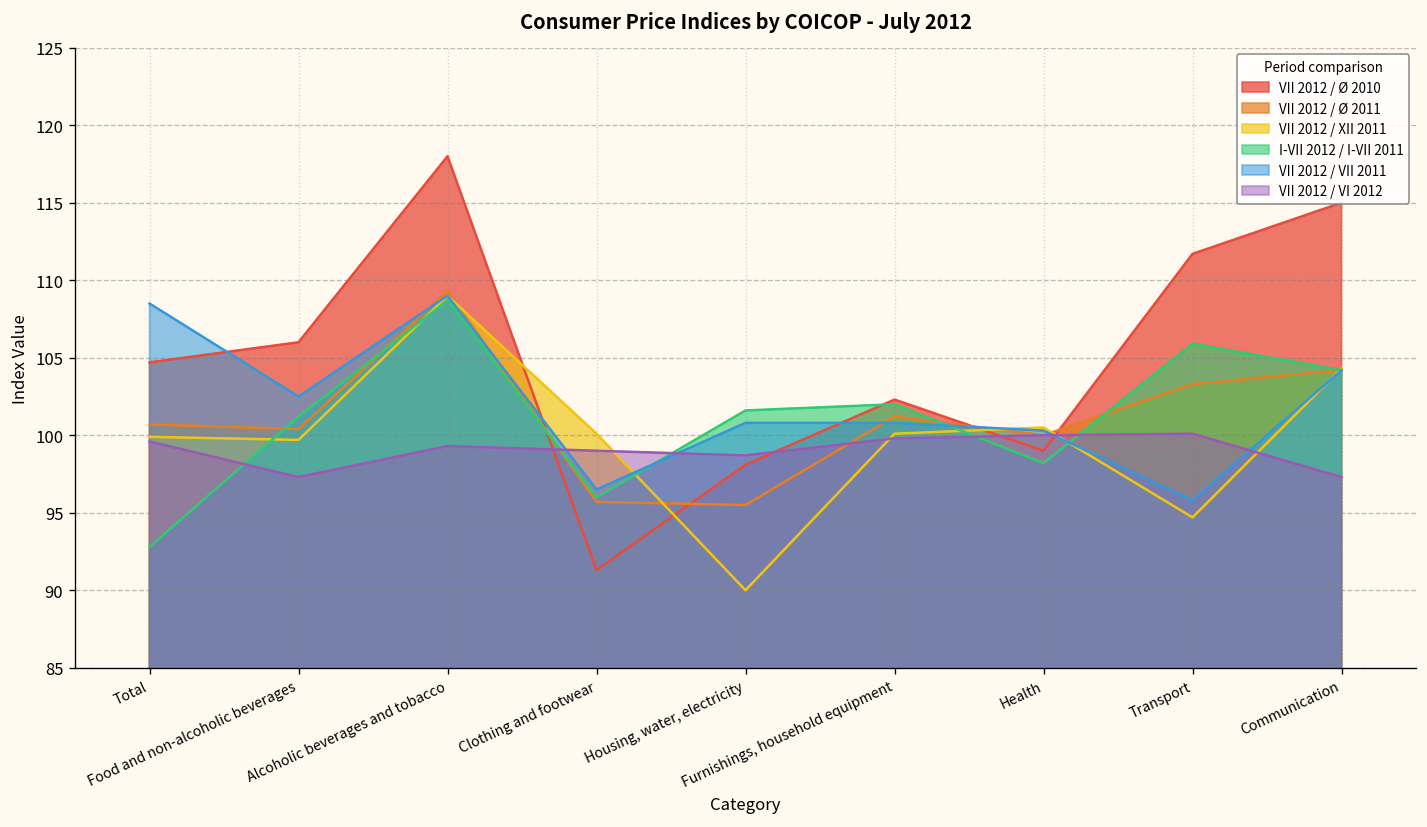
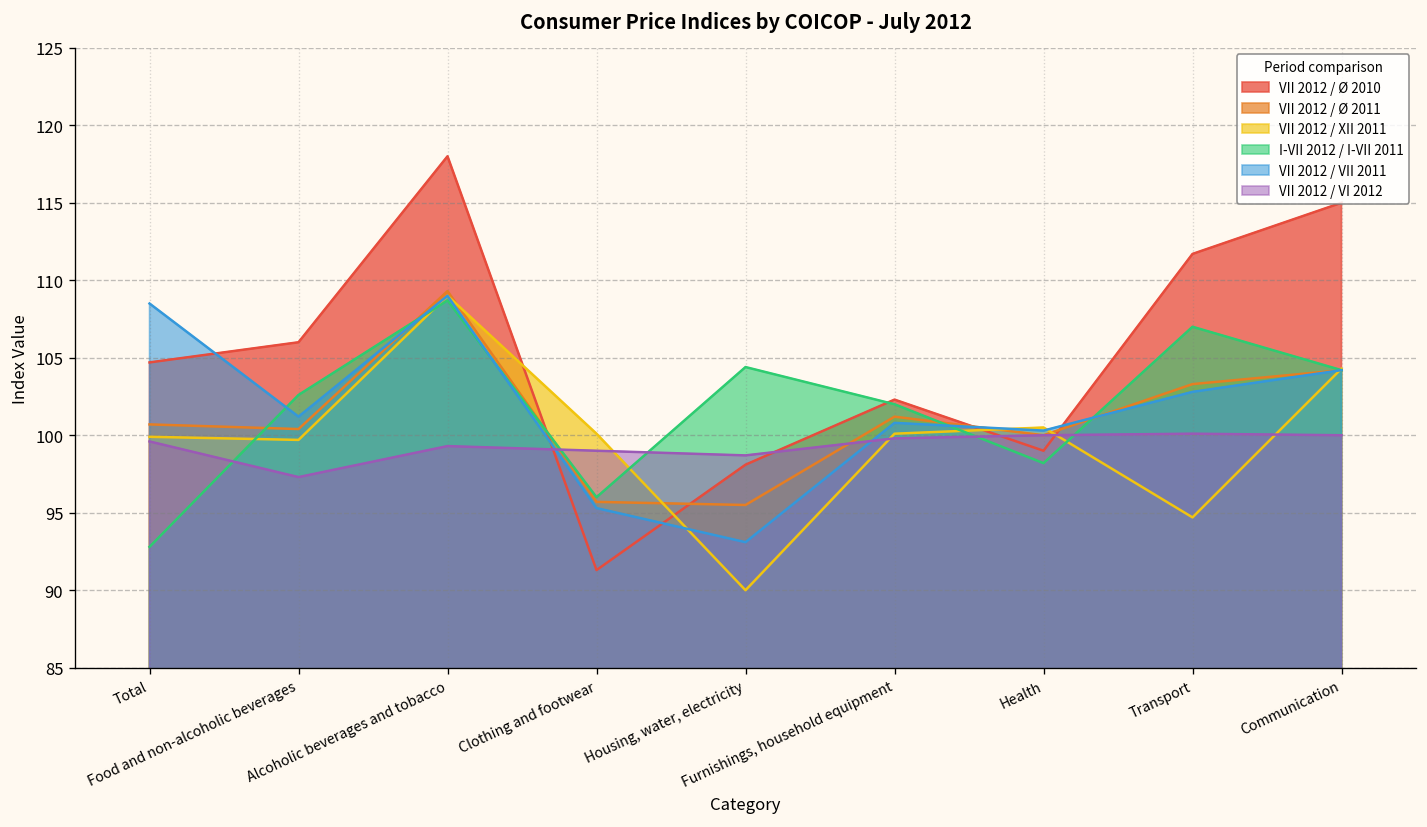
  {
    "VII 2012 / XII 2011": {
      "Total": 99.9,
      "Food and non-alcoholic beverages": 99.7,
      "Clothing and footwear": 100.1,
      "Housing, water, electricity": 90.0,
      "Furnishings, household equipment": 100.1,
      "Health": 100.5,
      "Transport": 94.7
    },
    "I-VII 2012 / I-VII 2011": {
      "Total": 92.8,
-     "Food and non-alcoholic beverages": 101.2,
+     "Food and non-alcoholic beverages": 102.6,
      "Alcoholic beverages and tobacco": 108.7,
      "Clothing and footwear": 96.0,
-     "Housing, water, electricity": 101.6,
+     "Housing, water, electricity": 104.4,
      "Furnishings, household equipment": 102.0,
      "Health": 98.2,
-     "Transport": 105.9
+     "Transport": 107.0
    },
    "VII 2012 / VII 2011": {
      "Total": 108.5,
-     "Food and non-alcoholic beverages": 102.5,
-     "Clothing and footwear": 96.5,
-     "Housing, water, electricity": 100.8,
+     "Food and non-alcoholic beverages": 101.2,
+     "Clothing and footwear": 95.3,
+     "Housing, water, electricity": 93.1,
      "Furnishings, household equipment": 100.8,
      "Health": 100.3,
-     "Transport": 95.8
+     "Transport": 102.8
    },
    "VII 2012 / VI 2012": {
      "Total": 99.6,
      "Food and non-alcoholic beverages": 97.3,
      "Alcoholic beverages and tobacco": 99.3,
      "Clothing and footwear": 99.0,
      "Housing, water, electricity": 98.7,
      "Furnishings, household equipment": 99.8,
      "Transport": 100.1,
-     "Communication": 97.3
+     "Communication": 100.0
    }
  }
